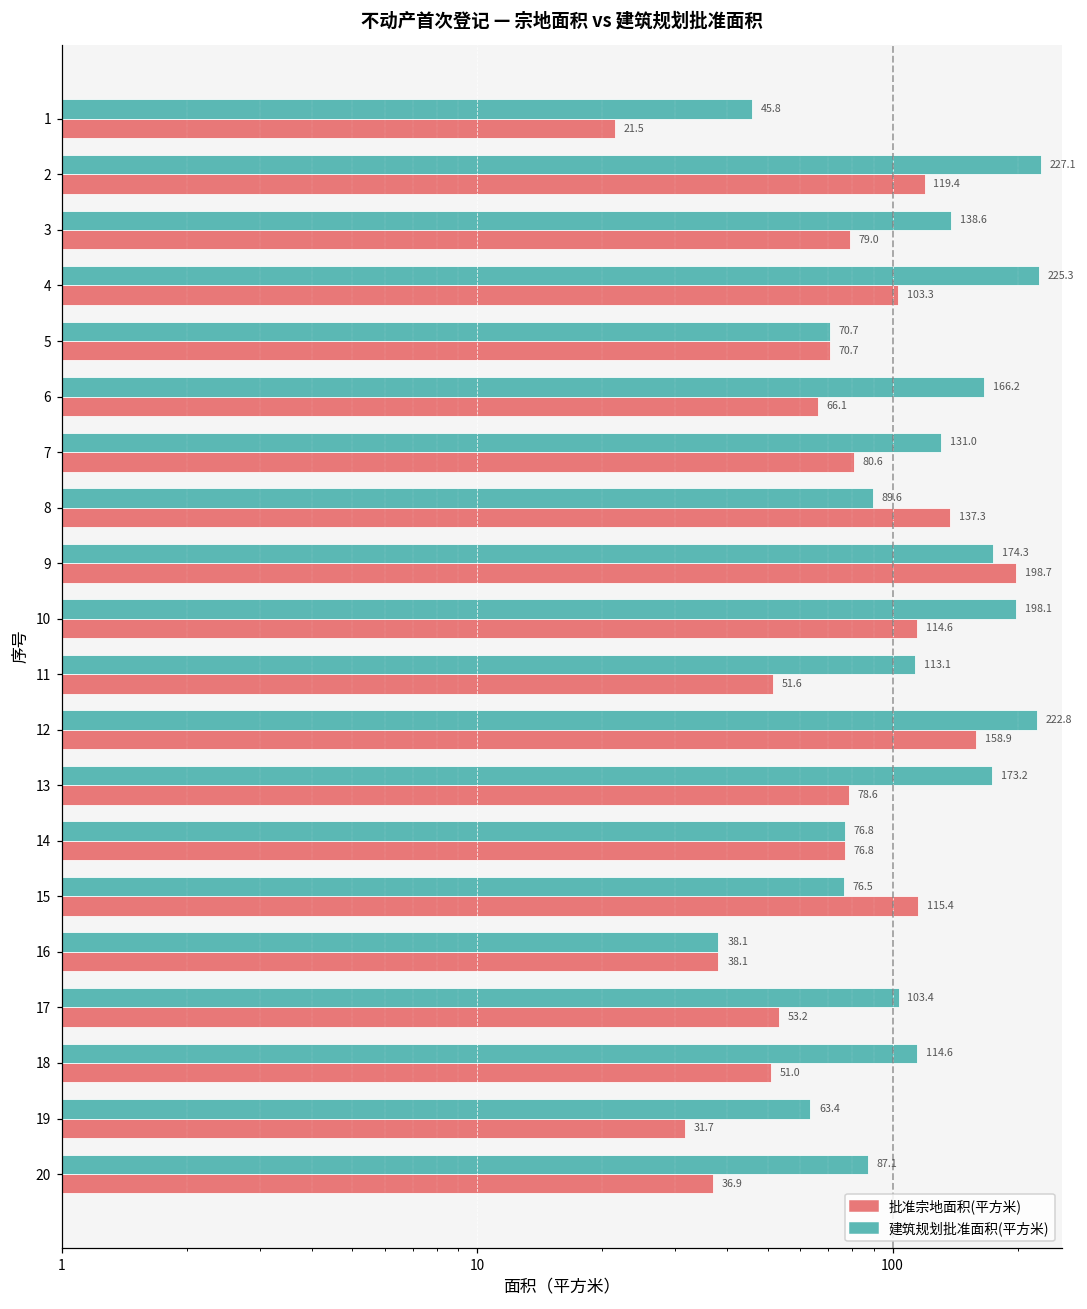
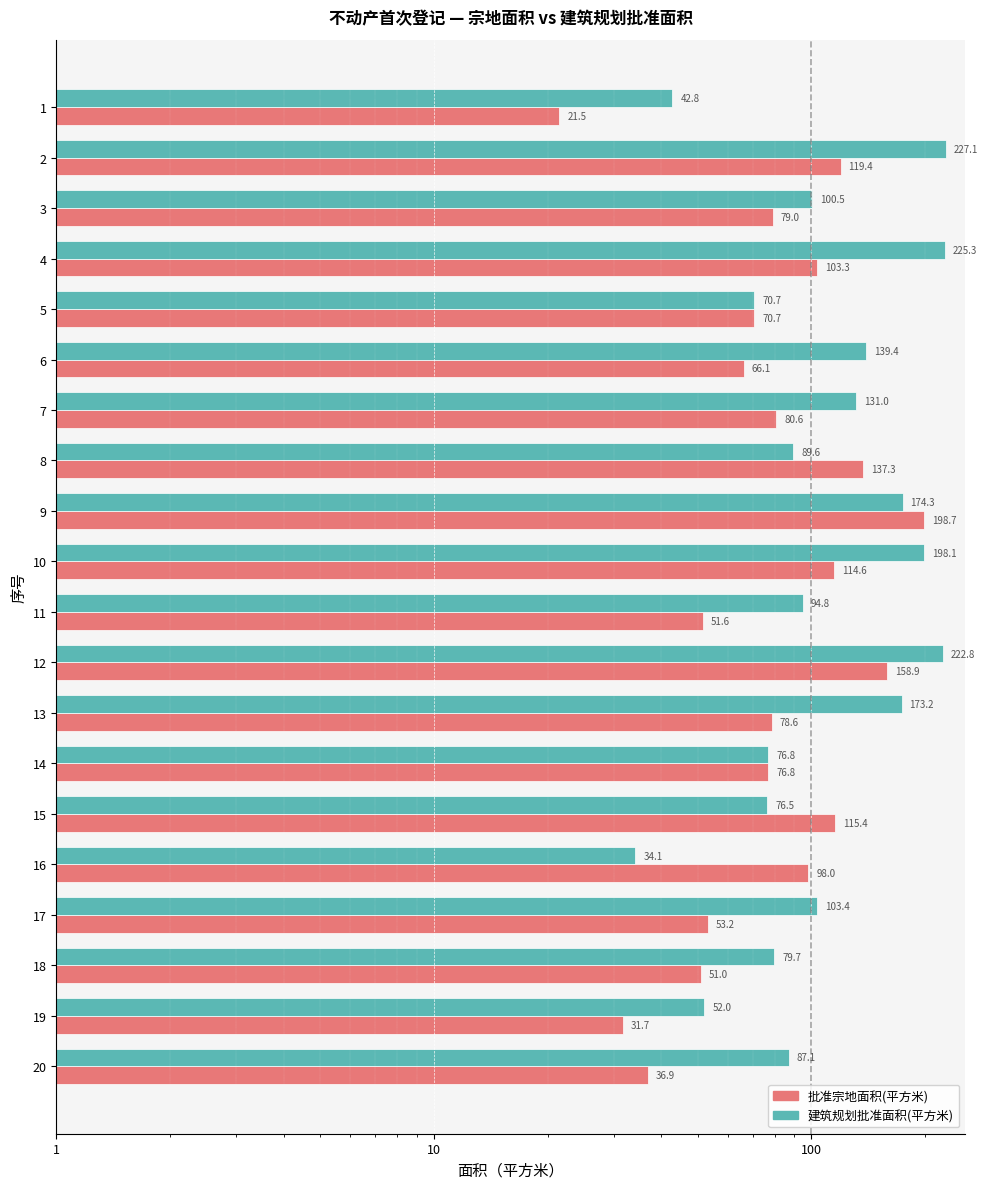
  {
    "批准宗地面积(平方米)": {
      "1": 21.5,
      "2": 119.4,
      "3": 79.0,
      "4": 103.3,
      "5": 70.7,
      "6": 66.1,
      "7": 80.6,
      "8": 137.3,
      "9": 198.7,
      "10": 114.6,
      "11": 51.6,
      "12": 158.9,
      "13": 78.6,
      "14": 76.8,
      "15": 115.4,
-     "16": 38.1,
+     "16": 98.0,
      "17": 53.2,
      "18": 51.0,
      "19": 31.7,
      "20": 36.9
    },
    "建筑规划批准面积(平方米)": {
-     "1": 45.8,
+     "1": 42.8,
      "2": 227.1,
-     "3": 138.6,
+     "3": 100.5,
      "4": 225.3,
      "5": 70.7,
-     "6": 166.2,
+     "6": 139.4,
      "7": 131.0,
      "8": 89.6,
      "9": 174.3,
      "10": 198.1,
-     "11": 113.1,
+     "11": 94.8,
      "12": 222.8,
      "13": 173.2,
      "14": 76.8,
      "15": 76.5,
-     "16": 38.1,
+     "16": 34.1,
      "17": 103.4,
-     "18": 114.6,
-     "19": 63.4,
+     "18": 79.7,
+     "19": 52.0,
      "20": 87.1
    }
  }
